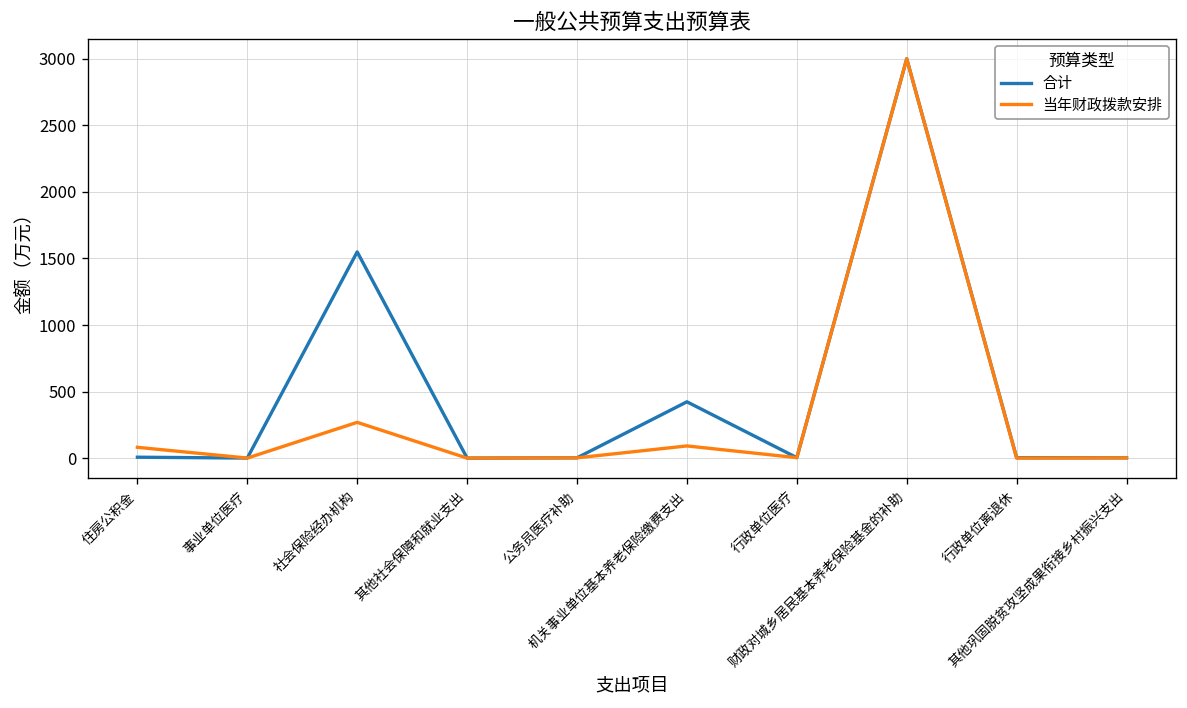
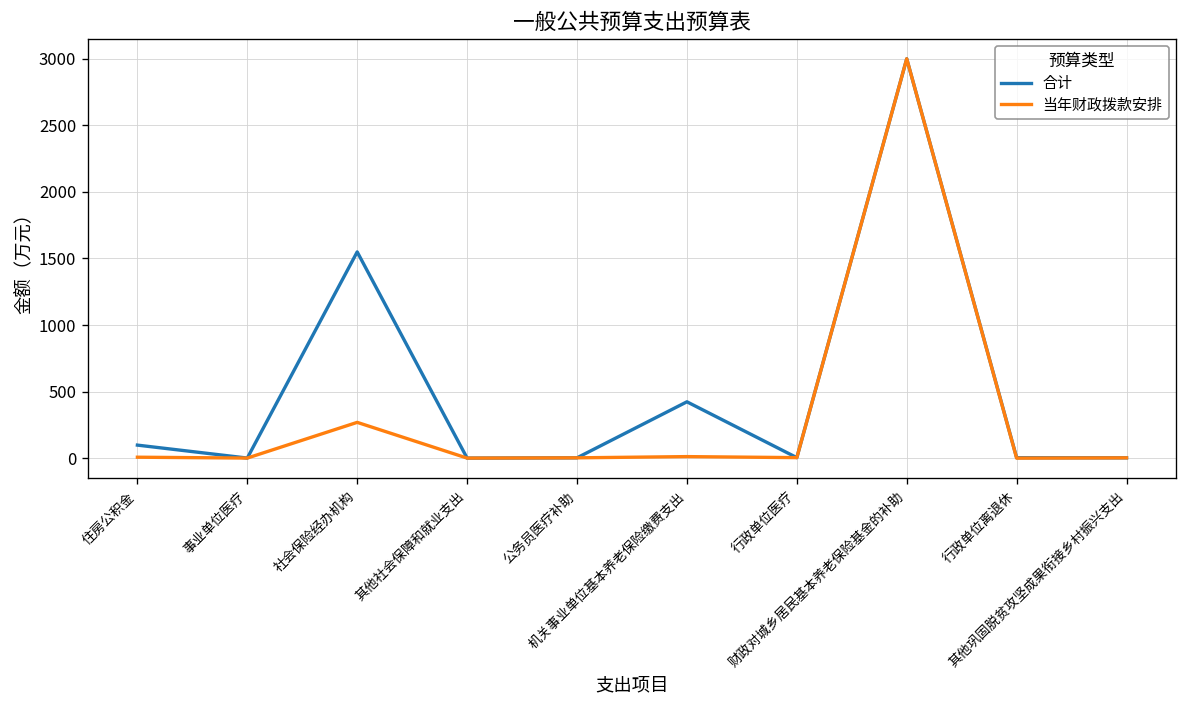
  {
    "合计": {
-     "住房公积金": 10,
+     "住房公积金": 100,
      "社会保险经办机构": 1550,
      "机关事业单位基本养老保险缴费支出": 420
    },
    "当年财政拨款安排": {
-     "住房公积金": 80,
+     "住房公积金": 10,
      "社会保险经办机构": 270,
-     "机关事业单位基本养老保险缴费支出": 90
+     "机关事业单位基本养老保险缴费支出": 10
    }
  }
